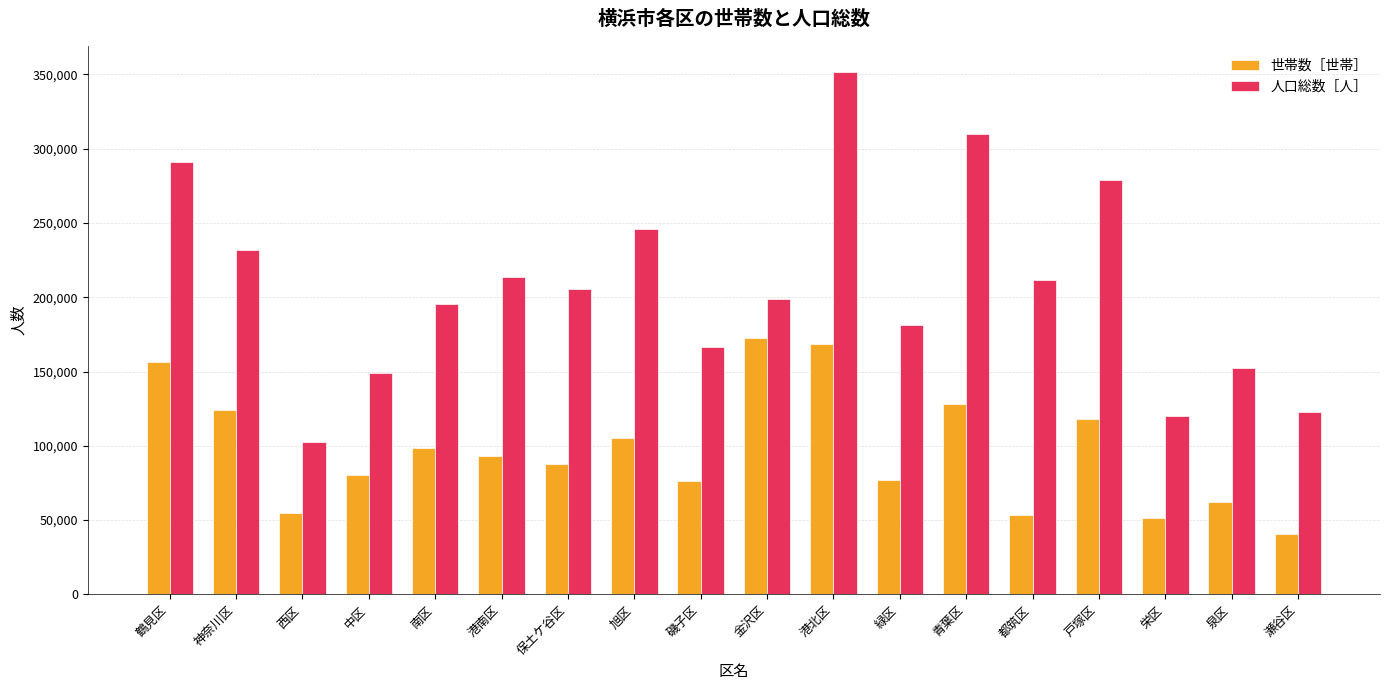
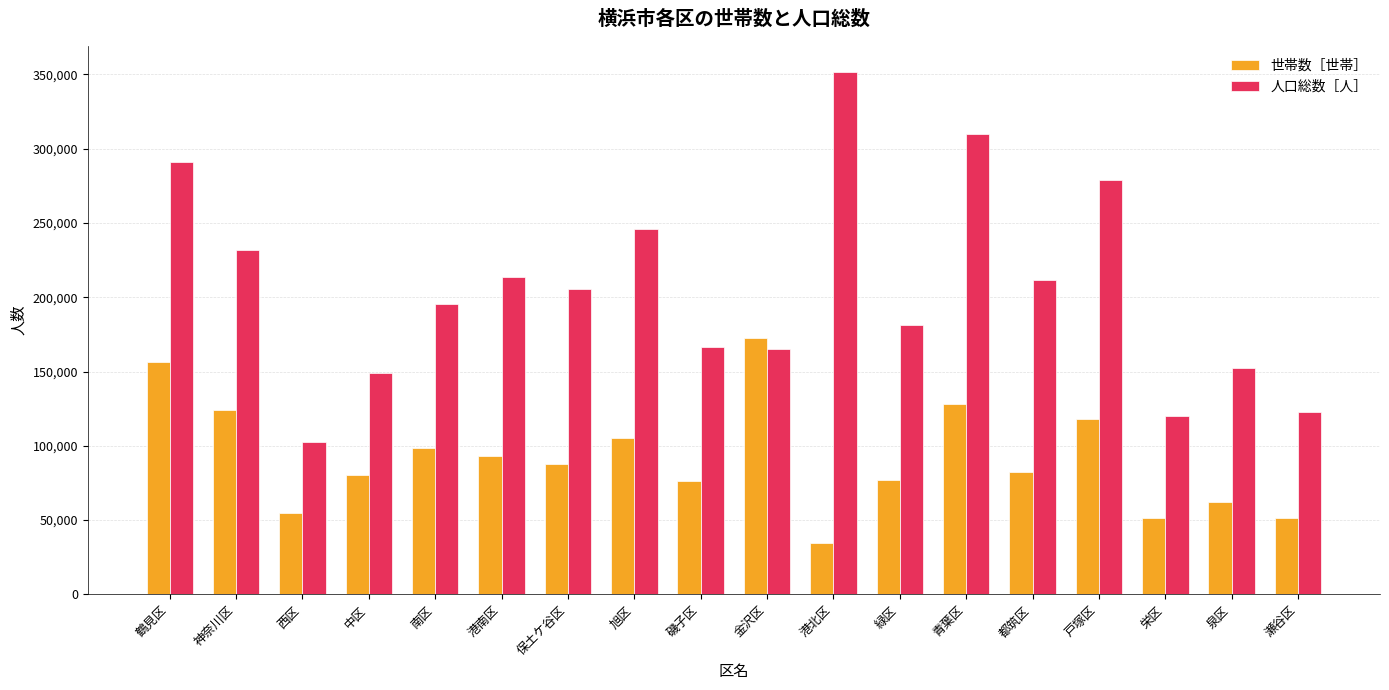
  {
    "世帯数［世帯］": {
      "鶴見区": "157,000",
      "神奈川区": "124,000",
      "西区": "55,000",
      "中区": "80,000",
      "南区": "99,000",
      "港南区": "93,000",
      "保土ケ谷区": "88,000",
      "旭区": "105,000",
      "磯子区": "76,000",
      "金沢区": "173,000",
-     "港北区": "169,000",
+     "港北区": "35,000",
      "緑区": "77,000",
      "青葉区": "128,000",
-     "都筑区": "54,000",
+     "都筑区": "83,000",
      "戸塚区": "118,000",
      "栄区": "51,000",
      "泉区": "62,000",
-     "瀬谷区": "41,000"
+     "瀬谷区": "51,000"
    },
    "人口総数［人］": {
      "鶴見区": "291,000",
      "神奈川区": "232,000",
      "西区": "102,000",
      "中区": "149,000",
      "南区": "195,000",
      "港南区": "214,000",
      "保土ケ谷区": "206,000",
      "旭区": "246,000",
      "磯子区": "167,000",
-     "金沢区": "199,000",
+     "金沢区": "165,000",
      "港北区": "351,000",
      "緑区": "182,000",
      "青葉区": "310,000",
      "都筑区": "212,000",
      "戸塚区": "279,000",
      "栄区": "120,000",
      "泉区": "152,000",
      "瀬谷区": "123,000"
    }
  }
